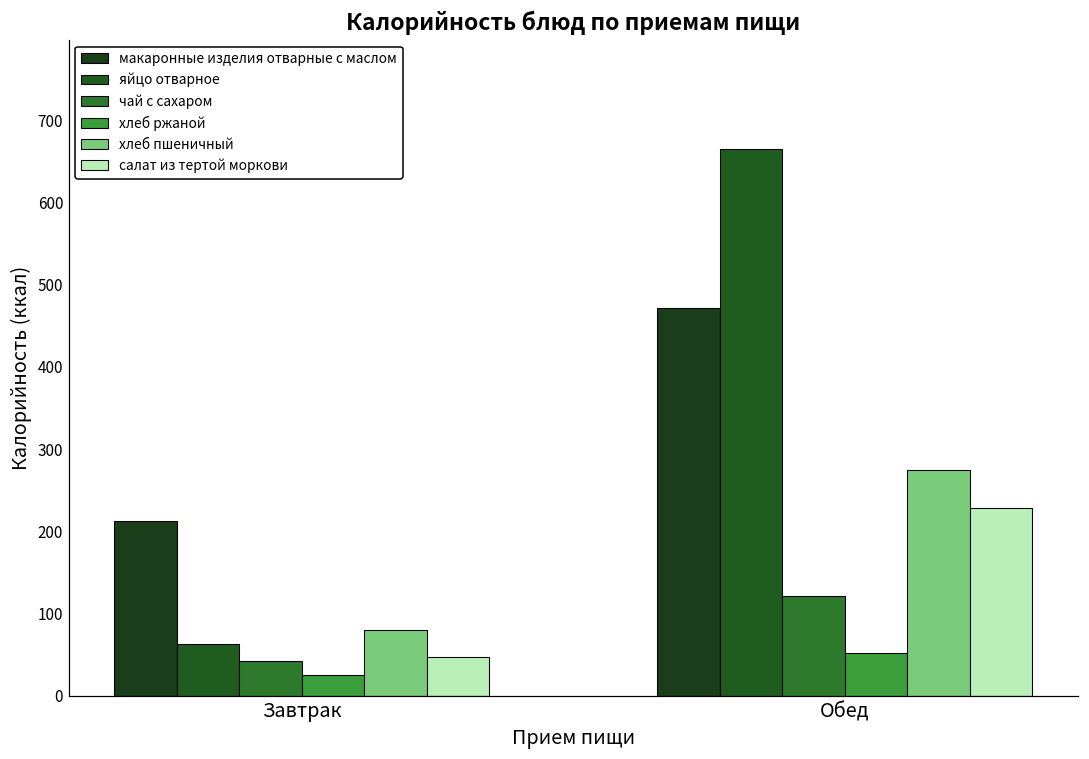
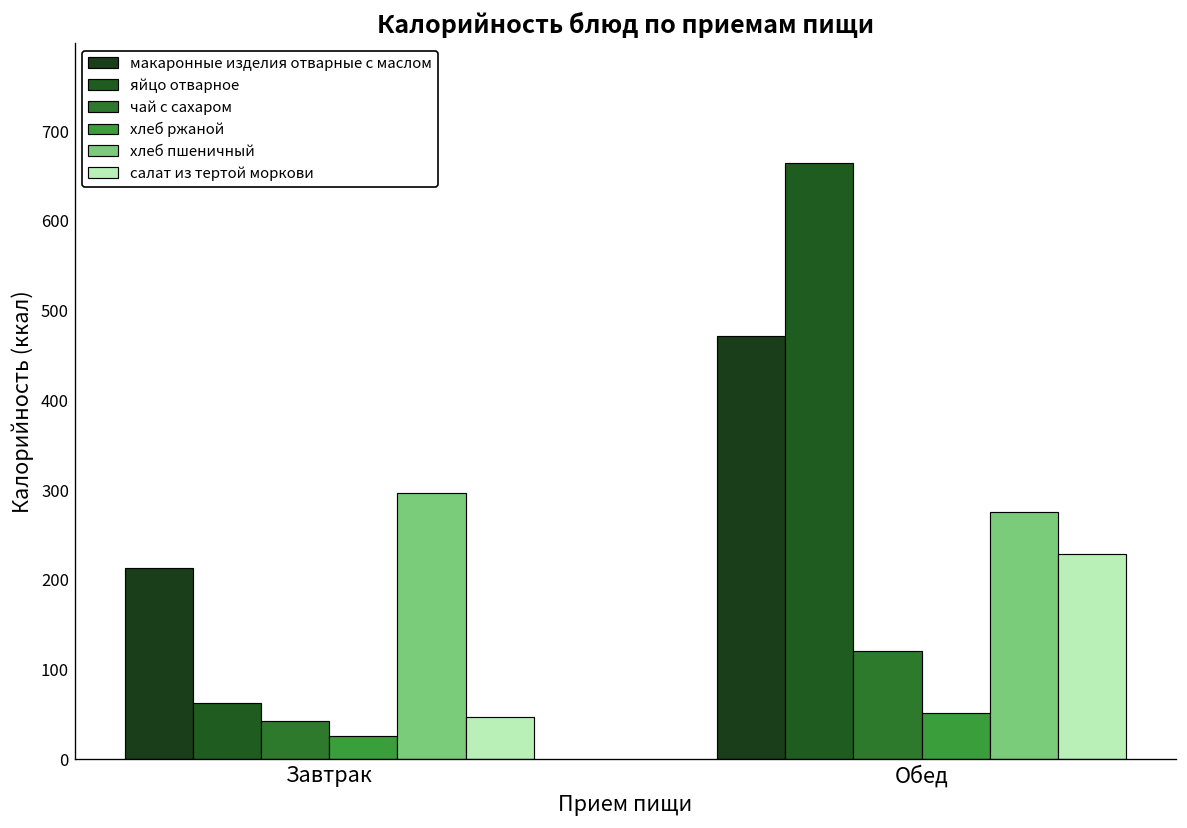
  {
    "хлеб пшеничный": {
-     "Завтрак": 80,
+     "Завтрак": 300,
      "Обед": 280
    },
    "салат из тертой моркови": {
      "Завтрак": 50,
      "Обед": 230
    }
  }
